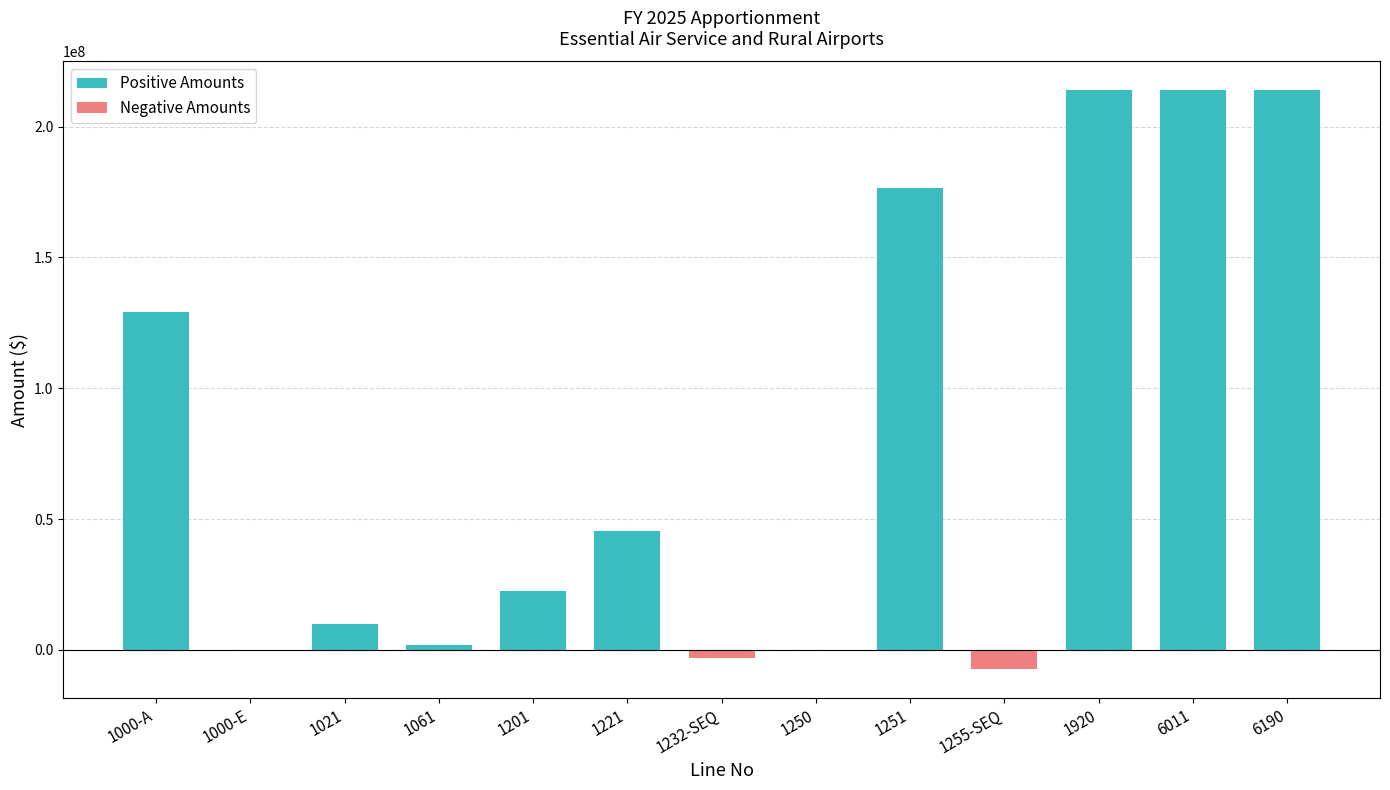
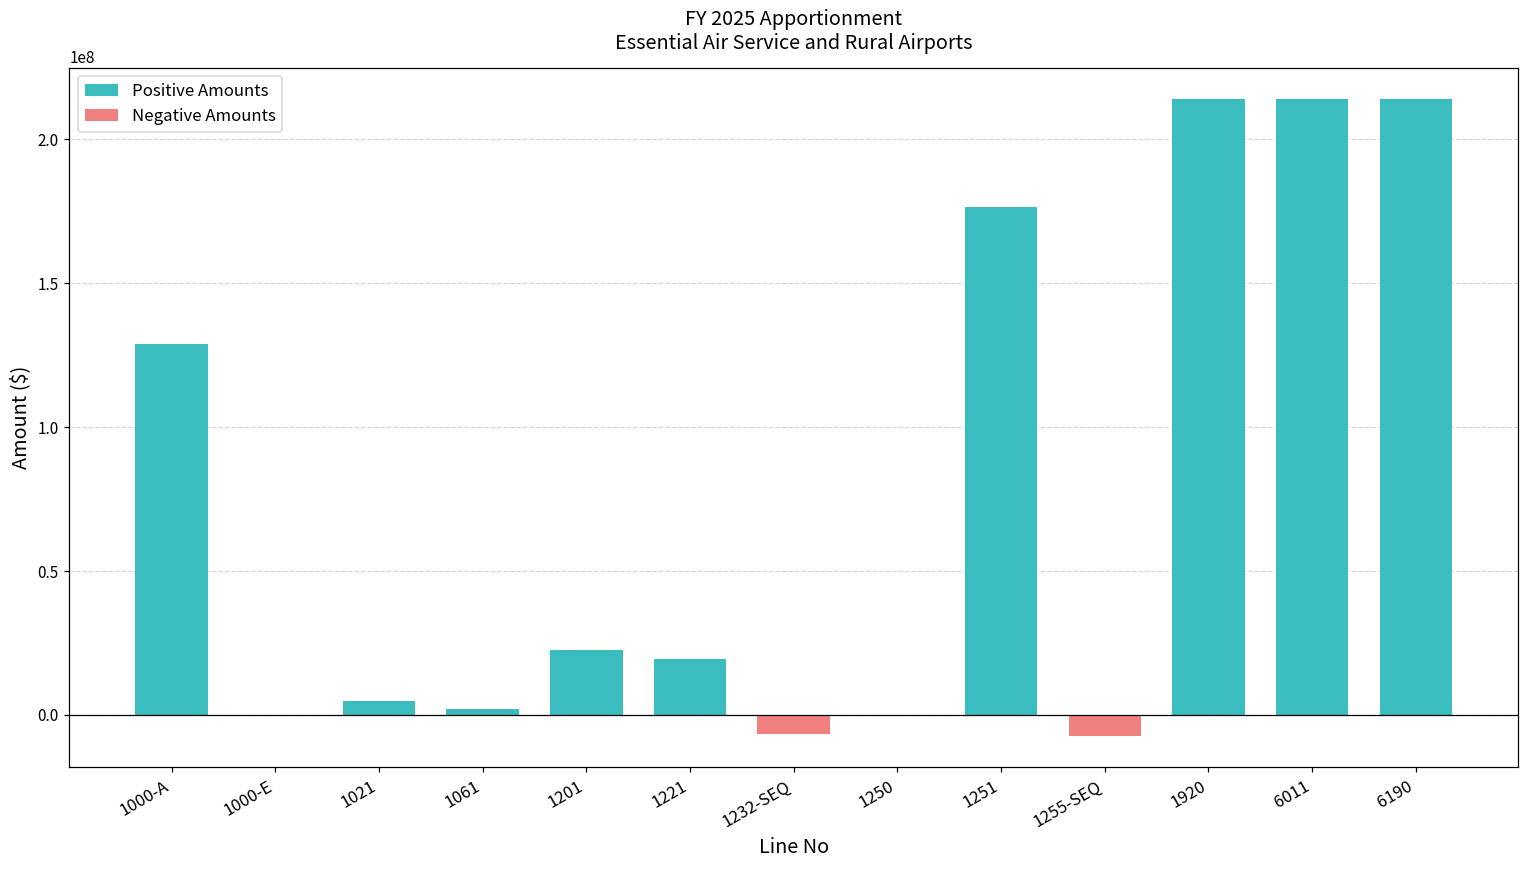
  {
    "Positive Amounts": {
      "1000-A": 129000000,
      "1000-E": 0,
-     "1021": 10000000,
+     "1021": 5000000,
      "1061": 2000000,
      "1201": 22000000,
-     "1221": 45000000,
+     "1221": 20000000,
      "1232-SEQ": 0,
      "1250": 0,
      "1251": 177000000,
      "1255-SEQ": 0,
      "1920": 214000000,
      "6011": 214000000,
      "6190": 214000000
    },
    "Negative Amounts": {
      "1000-A": 0,
      "1000-E": 0,
      "1021": 0,
      "1061": 0,
      "1201": 0,
      "1221": 0,
-     "1232-SEQ": -3000000,
+     "1232-SEQ": -7000000,
      "1250": 0,
      "1251": 0,
      "1255-SEQ": -7000000,
      "1920": 0,
      "6011": 0,
      "6190": 0
    }
  }
